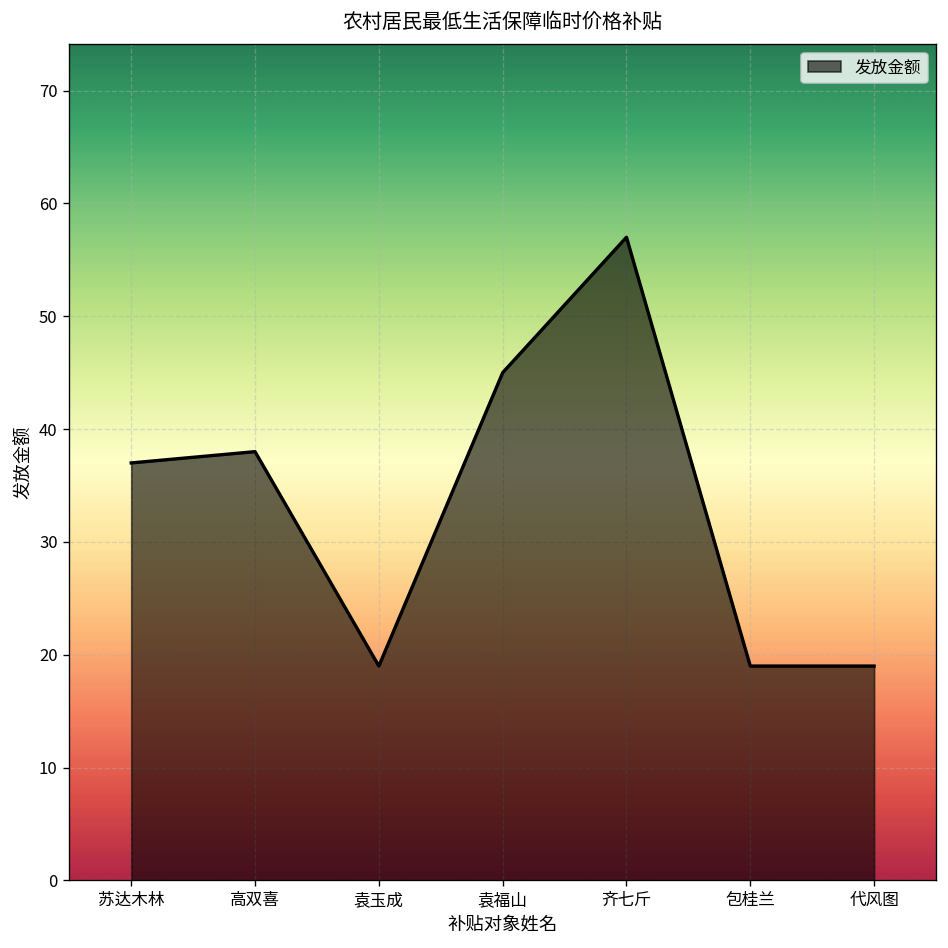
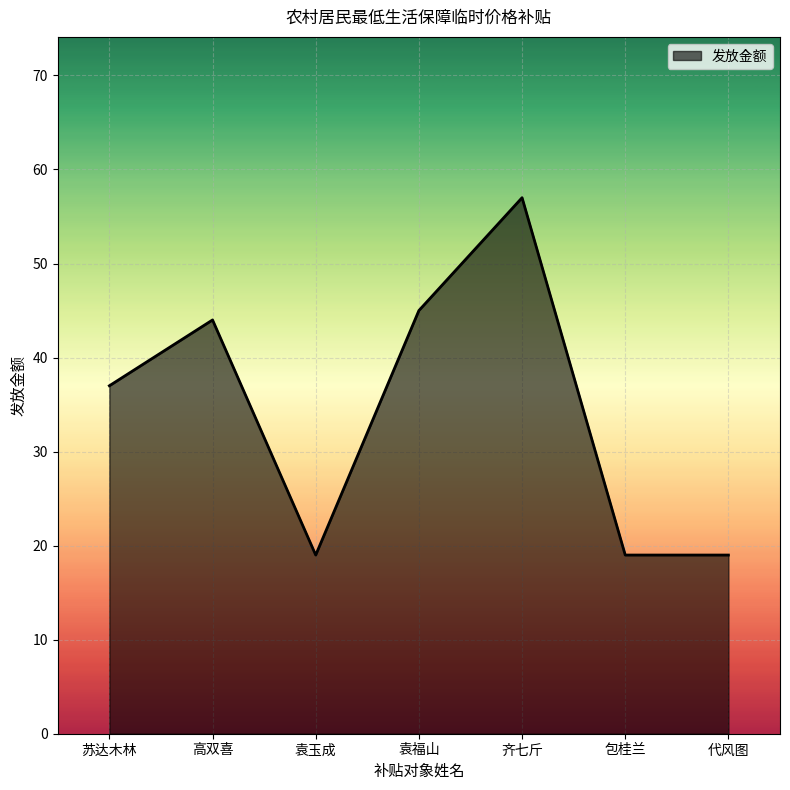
  {
    "苏达木林": 37,
-   "高双喜": 38,
+   "高双喜": 44,
    "袁玉成": 19,
    "袁福山": 45,
    "齐七斤": 57,
    "包桂兰": 19,
    "代风图": 19
  }
